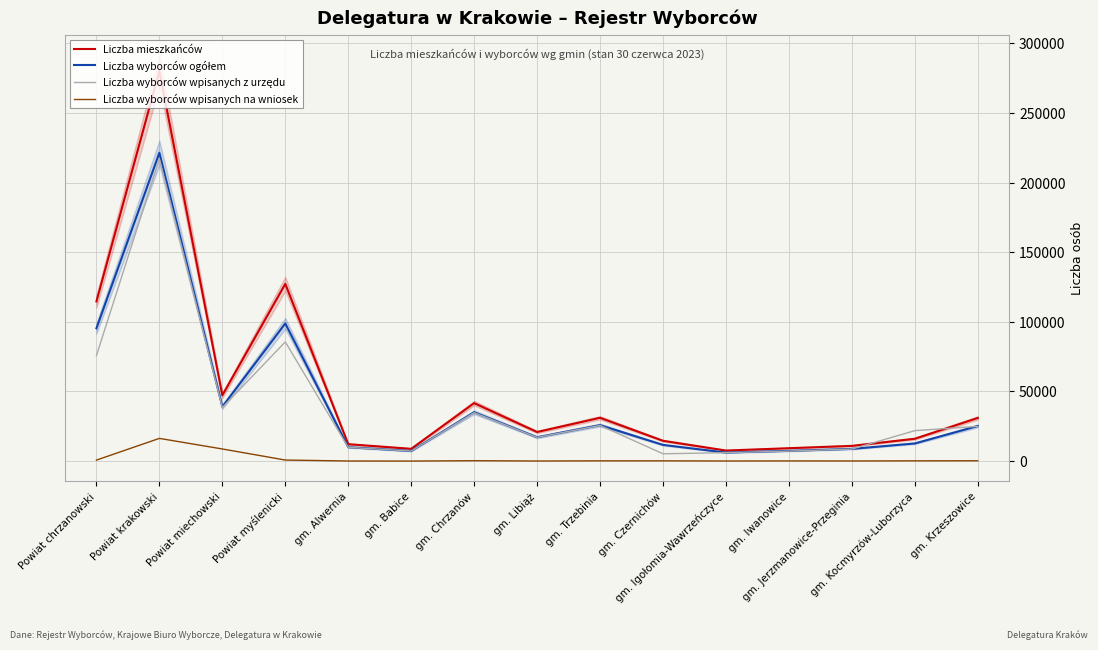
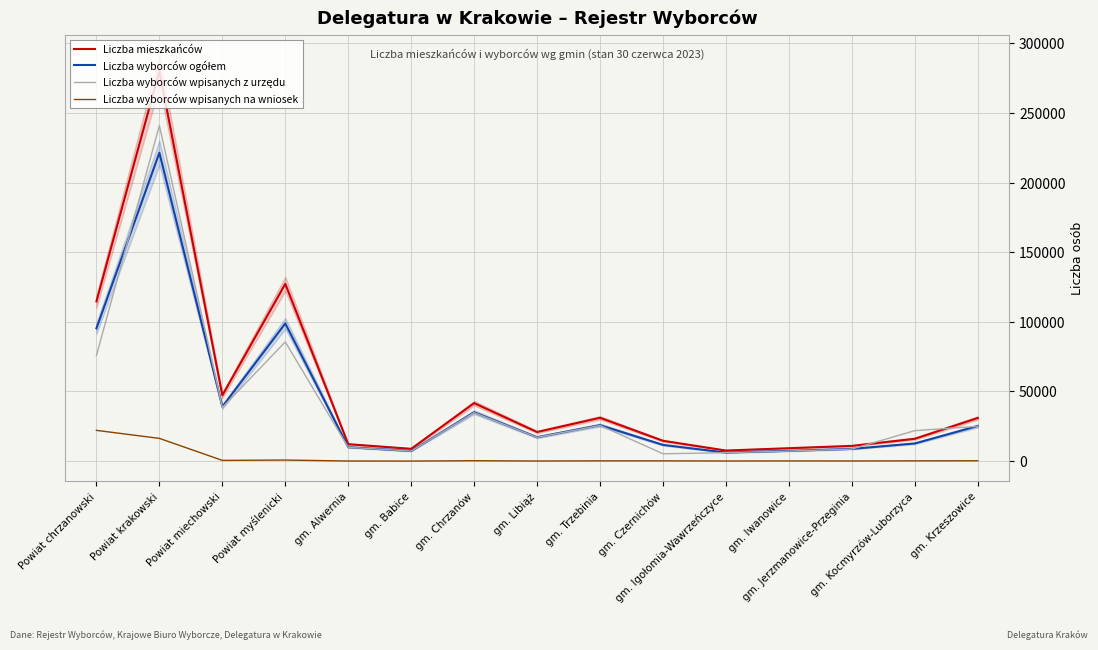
  {
    "Liczba wyborców wpisanych z urzędu": {
      "Powiat chrzanowski": 76000,
-     "Powiat krakowski": 217000,
+     "Powiat krakowski": 241000,
      "Powiat myślenicki": 86000,
      "gm. Czernichów": 5000,
      "gm. Kocmyrzów-Luborzyca": 22000
    },
    "Liczba wyborców wpisanych na wniosek": {
-     "Powiat chrzanowski": 1000,
+     "Powiat chrzanowski": 22000,
      "Powiat krakowski": 16000,
-     "Powiat miechowski": 9000,
+     "Powiat miechowski": 1000,
      "Powiat myślenicki": 1000,
      "gm. Alwernia": 0,
      "gm. Babice": 0,
      "gm. Chrzanów": 0,
      "gm. Libiąż": 0,
      "gm. Trzebinia": 0,
      "gm. Czernichów": 0,
      "gm. Igołomia-Wawrzeńczyce": 0,
      "gm. Iwanowice": 0,
      "gm. Jerzmanowice-Przeginia": 0,
      "gm. Kocmyrzów-Luborzyca": 0,
      "gm. Krzeszowice": 0
    }
  }
